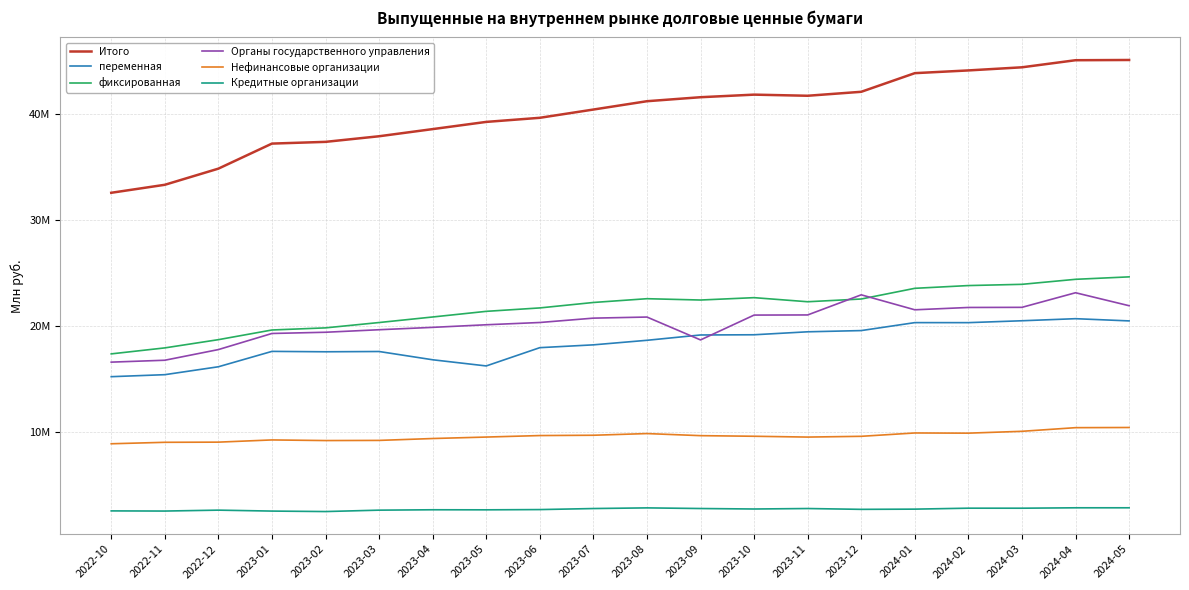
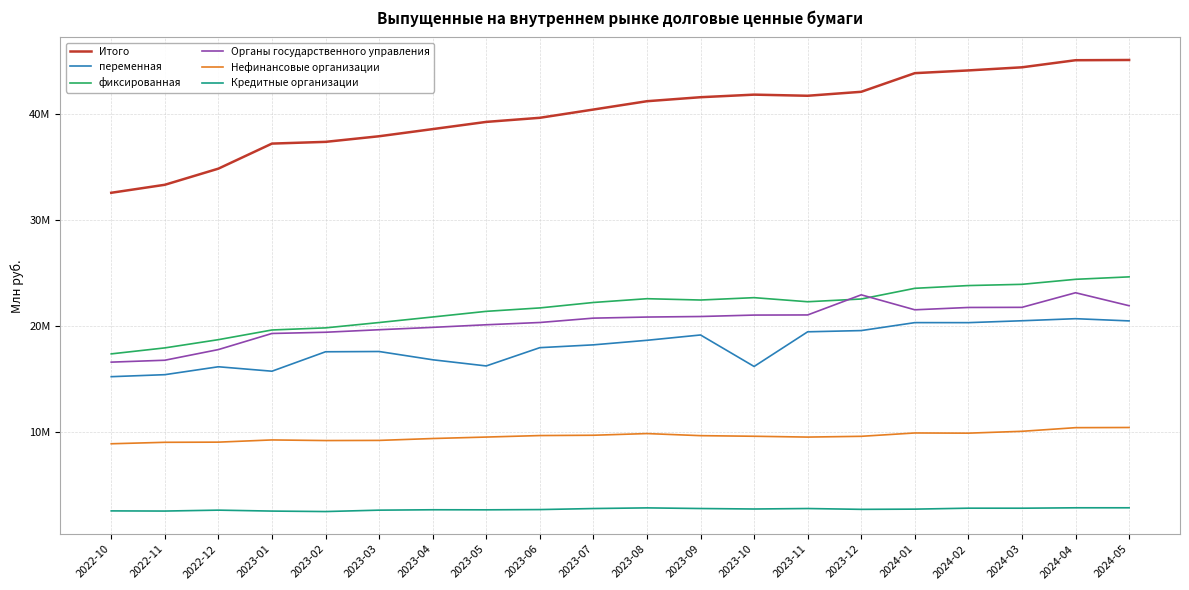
  {
    "Итого": {
      "2022-10": 32500000,
      "2022-11": 33300000,
      "2022-12": 34800000,
      "2023-01": 37200000,
      "2023-02": 37300000,
      "2023-03": 37900000,
      "2023-04": 38500000,
      "2023-05": 39200000,
      "2023-06": 39600000,
      "2023-07": 40400000,
      "2023-08": 41200000,
      "2023-09": 41600000,
      "2023-10": 41800000,
      "2023-11": 41700000,
      "2023-12": 42100000,
      "2024-01": 43800000,
      "2024-02": 44100000,
      "2024-03": 44400000,
      "2024-04": 45000000,
      "2024-05": 45100000
    },
    "переменная": {
      "2022-10": 15200000,
      "2022-11": 15400000,
      "2022-12": 16100000,
-     "2023-01": 17600000,
+     "2023-01": 15700000,
      "2023-02": 17500000,
      "2023-03": 17600000,
      "2023-04": 16800000,
      "2023-05": 16200000,
      "2023-06": 17900000,
      "2023-07": 18200000,
      "2023-08": 18600000,
      "2023-09": 19100000,
-     "2023-10": 19100000,
+     "2023-10": 16200000,
      "2023-11": 19400000,
      "2023-12": 19500000,
      "2024-01": 20300000,
      "2024-02": 20300000,
      "2024-03": 20500000,
      "2024-04": 20700000,
      "2024-05": 20500000
    },
    "Органы государственного управления": {
      "2022-10": 16600000,
      "2022-11": 16700000,
      "2022-12": 17800000,
      "2023-01": 19300000,
      "2023-02": 19400000,
      "2023-03": 19600000,
      "2023-04": 19800000,
      "2023-05": 20100000,
      "2023-06": 20300000,
      "2023-07": 20700000,
      "2023-08": 20800000,
-     "2023-09": 18700000,
+     "2023-09": 20900000,
      "2023-10": 21000000,
      "2023-11": 21000000,
      "2023-12": 22900000,
      "2024-01": 21500000,
      "2024-02": 21700000,
      "2024-03": 21700000,
      "2024-04": 23100000,
      "2024-05": 21900000
    },
    "Нефинансовые организации": {
      "2022-10": 8900000,
      "2022-11": 9000000,
      "2022-12": 9000000,
      "2023-01": 9200000,
      "2023-02": 9200000,
      "2023-03": 9200000,
      "2023-04": 9400000,
      "2023-05": 9500000,
      "2023-06": 9600000,
      "2023-07": 9700000,
      "2023-08": 9800000,
      "2023-09": 9600000,
      "2023-10": 9600000,
      "2023-11": 9500000,
      "2023-12": 9600000,
      "2024-01": 9900000,
      "2024-02": 9900000,
      "2024-03": 10000000,
      "2024-04": 10400000,
      "2024-05": 10400000
    }
  }
